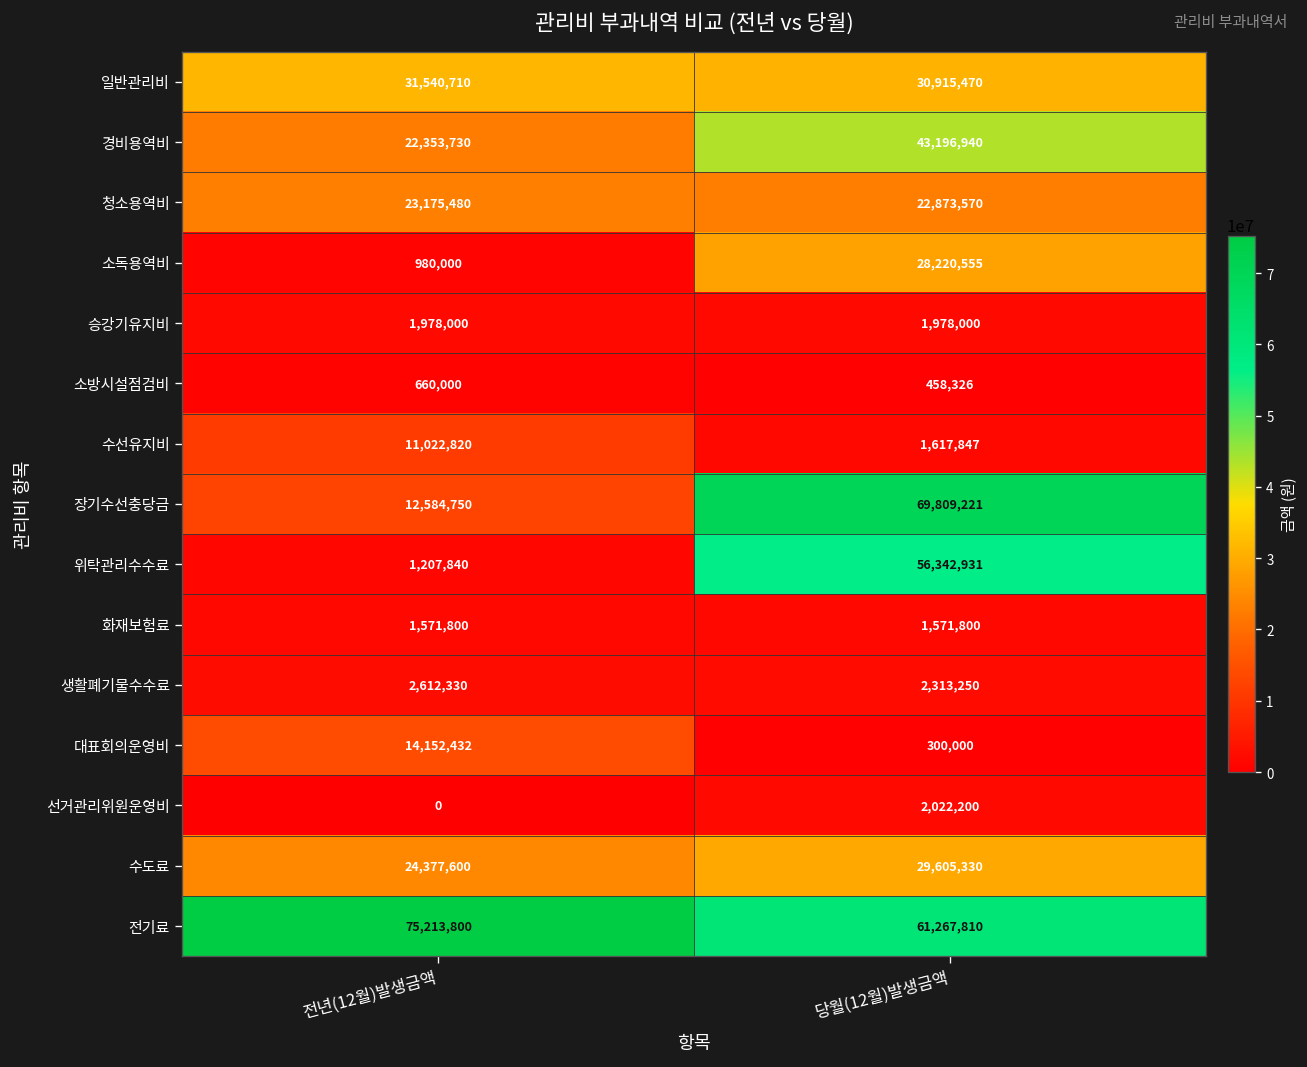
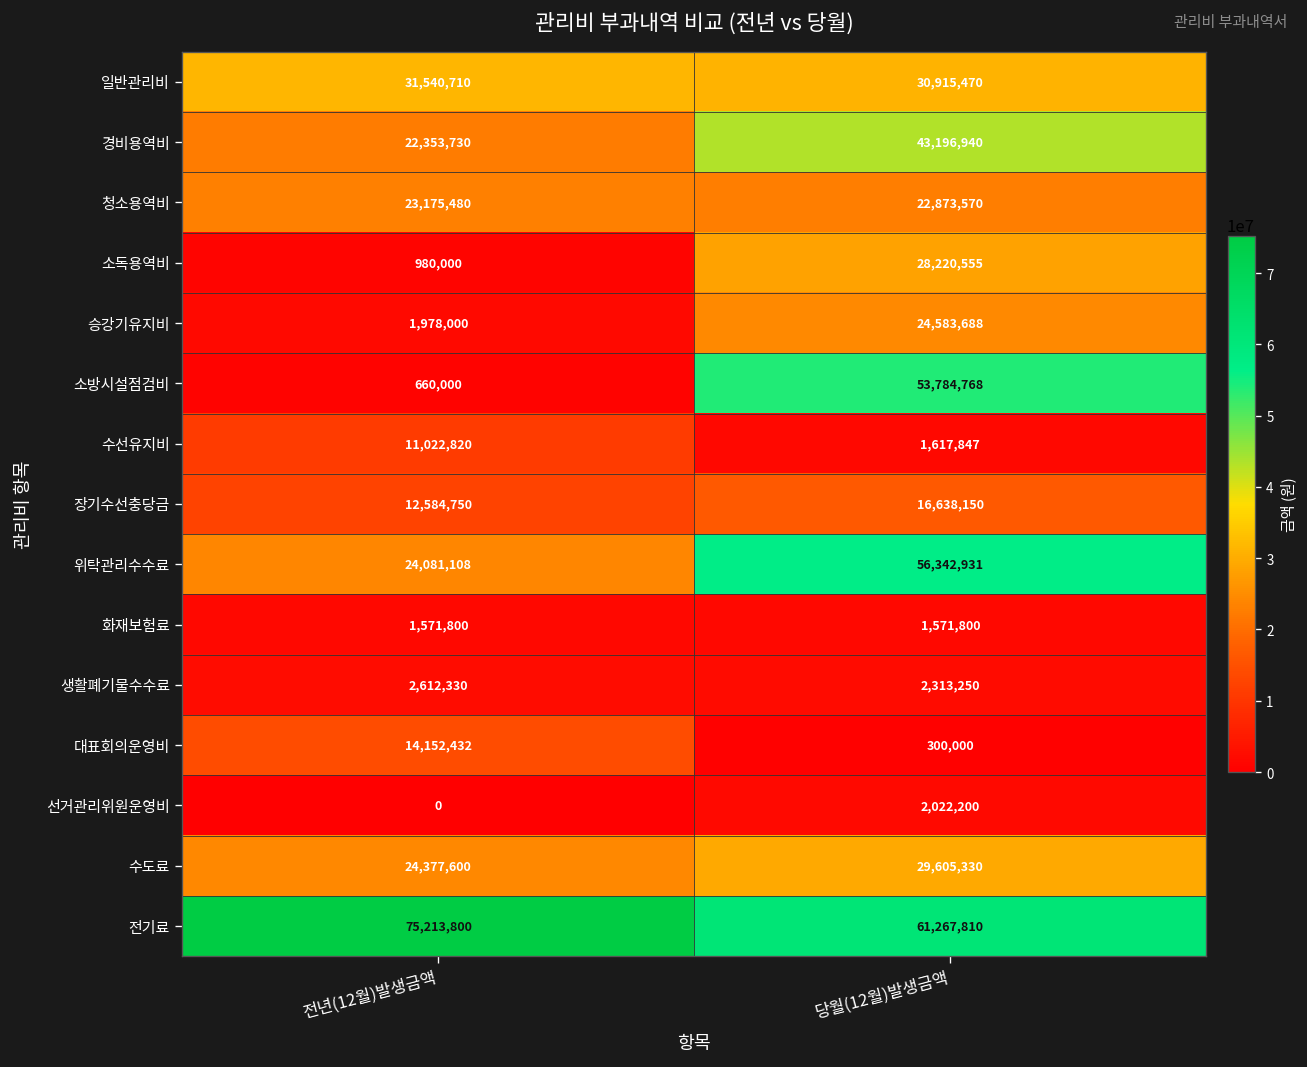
  {
    "일반관리비": {
      "전년(12월)발생금액": "31,540,710",
      "당월(12월)발생금액": "30,915,470"
    },
    "경비용역비": {
      "전년(12월)발생금액": "22,353,730",
      "당월(12월)발생금액": "43,196,940"
    },
    "청소용역비": {
      "전년(12월)발생금액": "23,175,480",
      "당월(12월)발생금액": "22,873,570"
    },
    "소독용역비": {
      "전년(12월)발생금액": "980,000",
      "당월(12월)발생금액": "28,220,555"
    },
    "승강기유지비": {
      "전년(12월)발생금액": "1,978,000",
-     "당월(12월)발생금액": "1,978,000"
+     "당월(12월)발생금액": "24,583,688"
    },
    "소방시설점검비": {
      "전년(12월)발생금액": "660,000",
-     "당월(12월)발생금액": "458,326"
+     "당월(12월)발생금액": "53,784,768"
    },
    "수선유지비": {
      "전년(12월)발생금액": "11,022,820",
      "당월(12월)발생금액": "1,617,847"
    },
    "장기수선충당금": {
      "전년(12월)발생금액": "12,584,750",
-     "당월(12월)발생금액": "69,809,221"
+     "당월(12월)발생금액": "16,638,150"
    },
    "위탁관리수수료": {
-     "전년(12월)발생금액": "1,207,840",
+     "전년(12월)발생금액": "24,081,108",
      "당월(12월)발생금액": "56,342,931"
    },
    "화재보험료": {
      "전년(12월)발생금액": "1,571,800",
      "당월(12월)발생금액": "1,571,800"
    },
    "생활폐기물수수료": {
      "전년(12월)발생금액": "2,612,330",
      "당월(12월)발생금액": "2,313,250"
    },
    "대표회의운영비": {
      "전년(12월)발생금액": "14,152,432",
      "당월(12월)발생금액": "300,000"
    },
    "선거관리위원운영비": {
      "전년(12월)발생금액": "0",
      "당월(12월)발생금액": "2,022,200"
    },
    "수도료": {
      "전년(12월)발생금액": "24,377,600",
      "당월(12월)발생금액": "29,605,330"
    },
    "전기료": {
      "전년(12월)발생금액": "75,213,800",
      "당월(12월)발생금액": "61,267,810"
    }
  }
